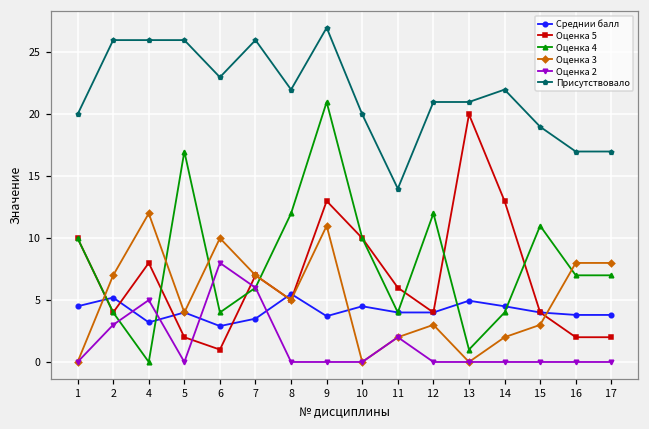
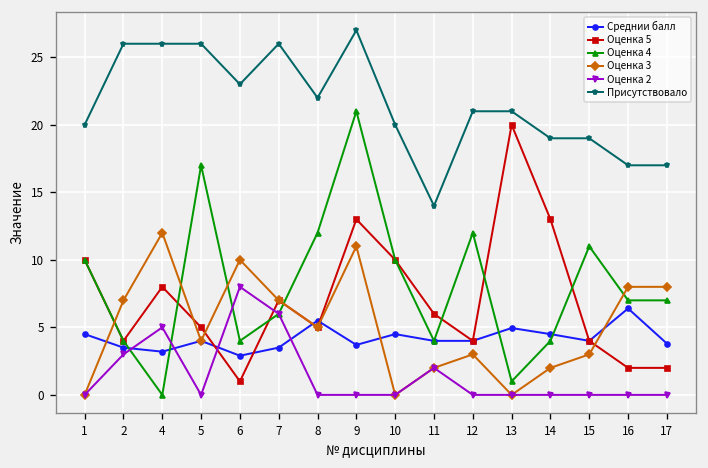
  {
    "Среднии балл": {
      "1": 4.5,
-     "2": 5.2,
+     "2": 3.5,
      "4": 3.2,
      "6": 2.9,
      "7": 3.5,
      "8": 5.5,
      "9": 3.7,
      "10": 4.5,
      "13": 5.0,
      "14": 4.5,
-     "16": 3.8,
+     "16": 6.4,
      "17": 3.8
    },
    "Оценка 5": {
      "4": 8,
-     "5": 2,
+     "5": 5,
      "6": 1,
      "9": 13,
      "11": 6,
      "13": 20,
      "14": 13,
      "16": 2,
      "17": 2
    },
    "Оценка 4": {
      "4": 0.0,
      "5": 17.0,
      "6": 4.0,
      "8": 12.0,
      "9": 21.0,
      "12": 12.0,
      "13": 1.0,
      "14": 4.0,
      "15": 11.0,
      "16": 7.0,
      "17": 7.0
    },
    "Оценка 3": {
      "2": 7.0,
      "4": 12.0,
      "6": 10.0,
      "9": 11.0,
      "12": 3.0,
      "14": 2.0,
      "15": 3.0,
      "16": 8.0,
      "17": 8.0
    },
    "Оценка 2": {
      "2": 3.0,
      "4": 5.0,
      "5": 0.0,
      "6": 8.0,
      "8": 0.0,
      "9": 0.0,
      "12": 0.0,
      "14": 0.0,
      "15": 0.0,
      "16": 0.0,
      "17": 0.0
    },
    "Присутствовало": {
      "1": 20,
      "2": 26,
      "4": 26,
      "5": 26,
      "6": 23,
      "7": 26,
      "8": 22,
      "9": 27,
      "10": 20,
      "11": 14,
      "12": 21,
      "13": 21,
-     "14": 22,
+     "14": 19,
      "15": 19,
      "16": 17,
      "17": 17
    }
  }
